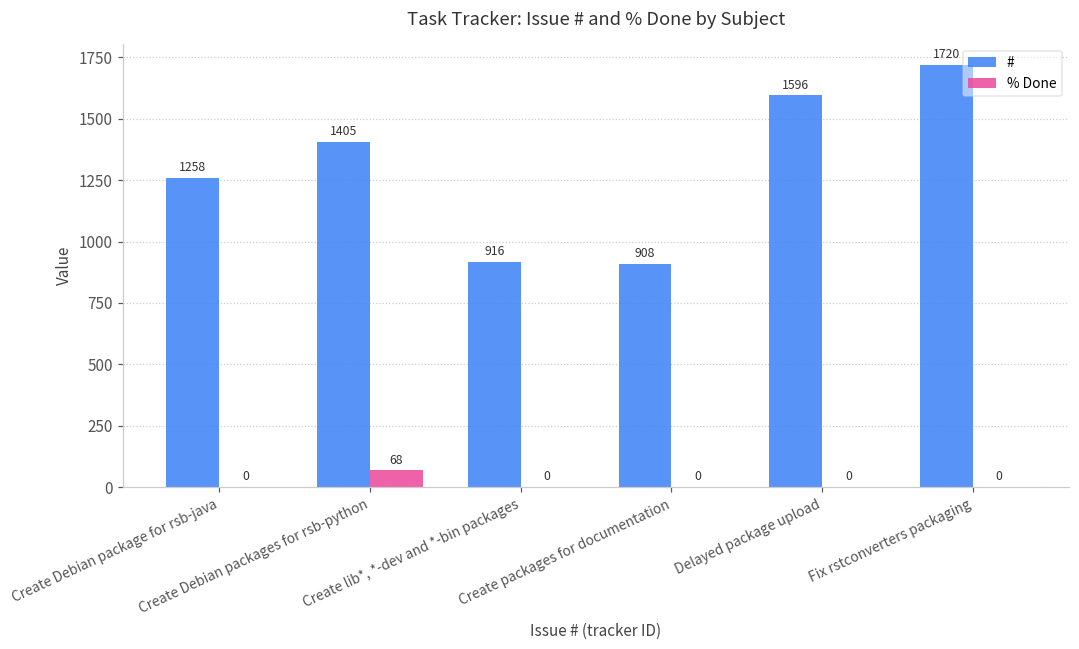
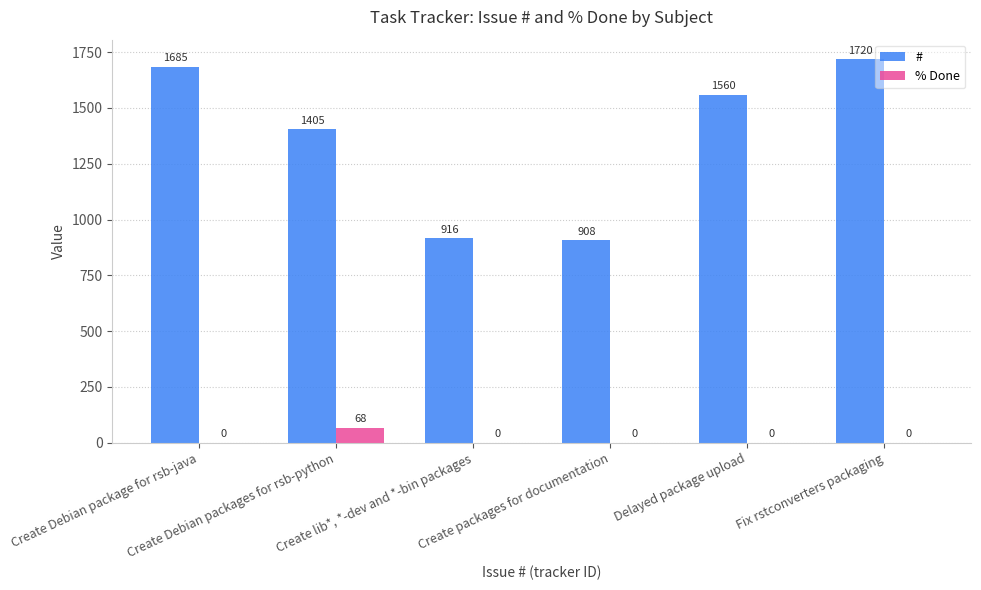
  {
    "#": {
-     "Create Debian package for rsb-java": 1258,
+     "Create Debian package for rsb-java": 1685,
      "Create Debian packages for rsb-python": 1405,
      "Create lib*, *-dev and *-bin packages": 916,
      "Create packages for documentation": 908,
-     "Delayed package upload": 1596,
+     "Delayed package upload": 1560,
      "Fix rstconverters packaging": 1720
    },
    "% Done": {
      "Create Debian package for rsb-java": 0,
      "Create Debian packages for rsb-python": 68,
      "Create lib*, *-dev and *-bin packages": 0,
      "Create packages for documentation": 0,
      "Delayed package upload": 0,
      "Fix rstconverters packaging": 0
    }
  }
